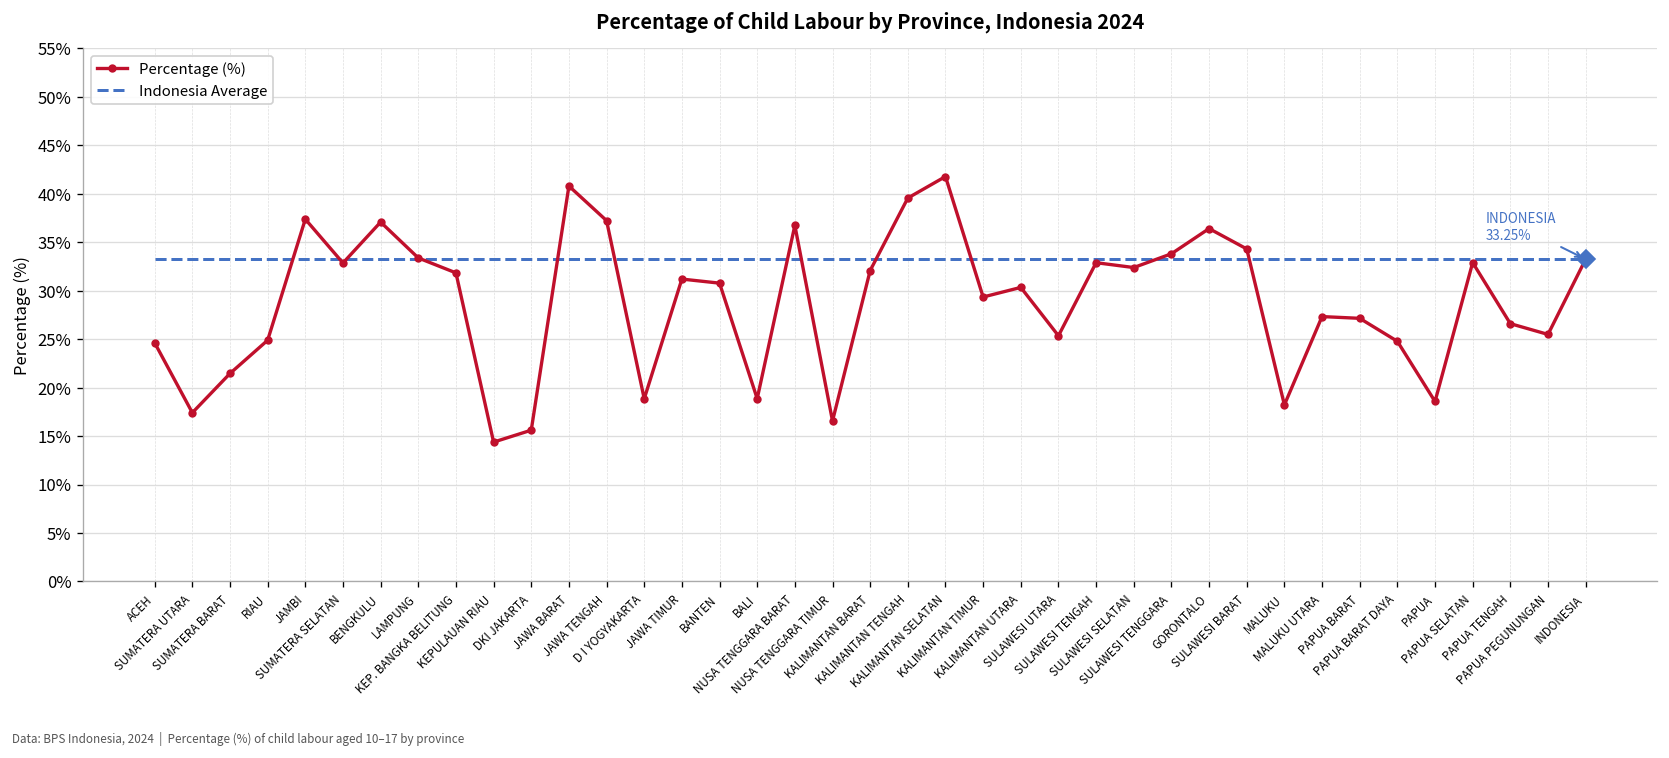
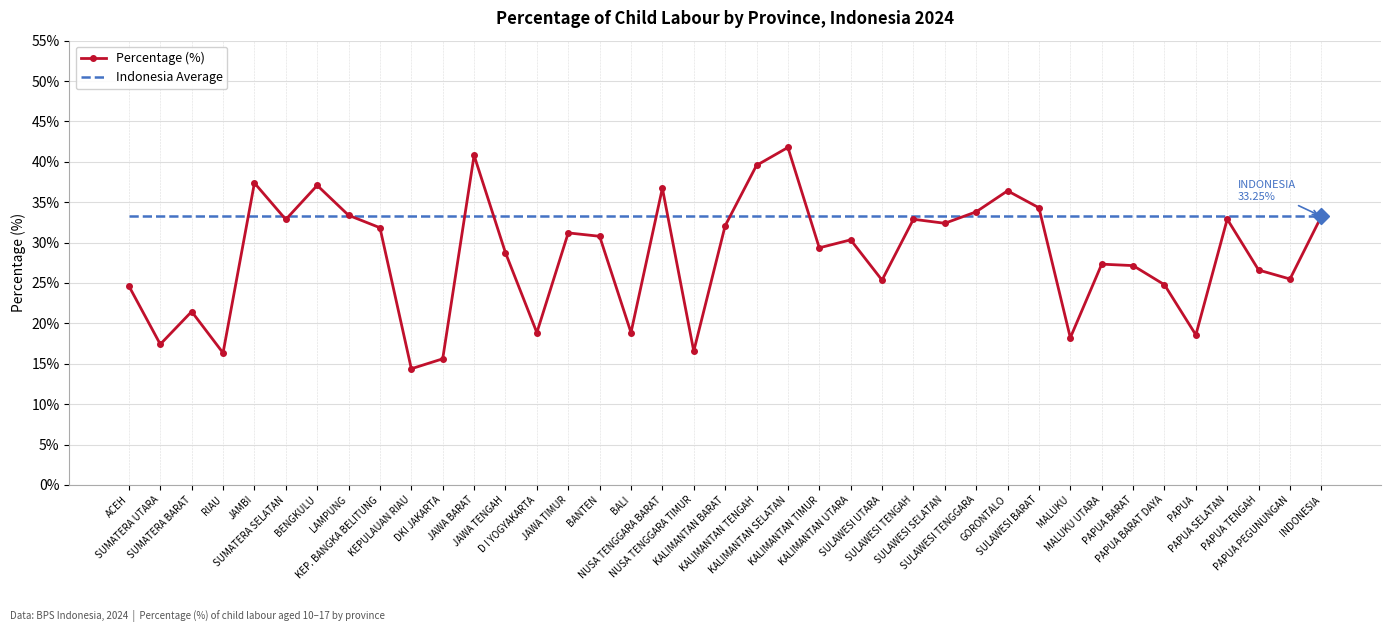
  {
    "Percentage (%)": {
      "ACEH": "25%",
      "SUMATERA UTARA": "17%",
      "SUMATERA BARAT": "21%",
-     "RIAU": "25%",
+     "RIAU": "16%",
      "JAMBI": "37%",
      "SUMATERA SELATAN": "33%",
      "BENGKULU": "37%",
      "KEP. BANGKA BELITUNG": "32%",
      "KEPULAUAN RIAU": "14%",
      "DKI JAKARTA": "16%",
      "JAWA BARAT": "41%",
-     "JAWA TENGAH": "37%",
+     "JAWA TENGAH": "29%",
      "D I YOGYAKARTA": "19%",
      "JAWA TIMUR": "31%",
      "BANTEN": "31%",
      "BALI": "19%",
      "NUSA TENGGARA BARAT": "37%",
      "NUSA TENGGARA TIMUR": "17%",
      "KALIMANTAN BARAT": "32%",
      "KALIMANTAN TENGAH": "40%",
      "KALIMANTAN SELATAN": "42%",
      "KALIMANTAN TIMUR": "29%",
      "KALIMANTAN UTARA": "30%",
      "SULAWESI UTARA": "25%",
      "SULAWESI TENGAH": "33%",
      "SULAWESI SELATAN": "32%",
      "SULAWESI TENGGARA": "34%",
      "GORONTALO": "36%",
      "SULAWESI BARAT": "34%",
      "MALUKU": "18%",
      "MALUKU UTARA": "27%",
      "PAPUA BARAT": "27%",
      "PAPUA BARAT DAYA": "25%",
      "PAPUA": "19%",
      "PAPUA SELATAN": "33%",
      "PAPUA TENGAH": "27%",
      "PAPUA PEGUNUNGAN": "25%"
    }
  }
